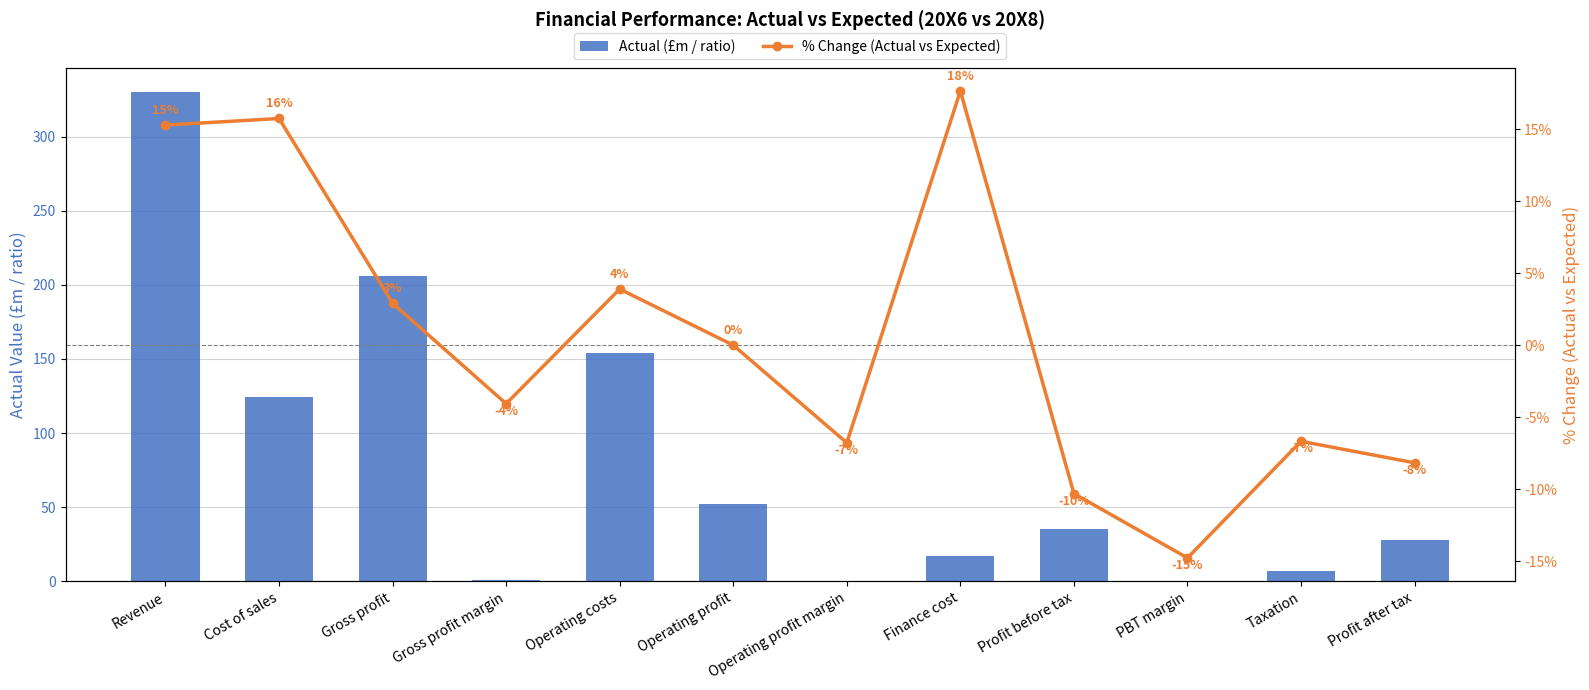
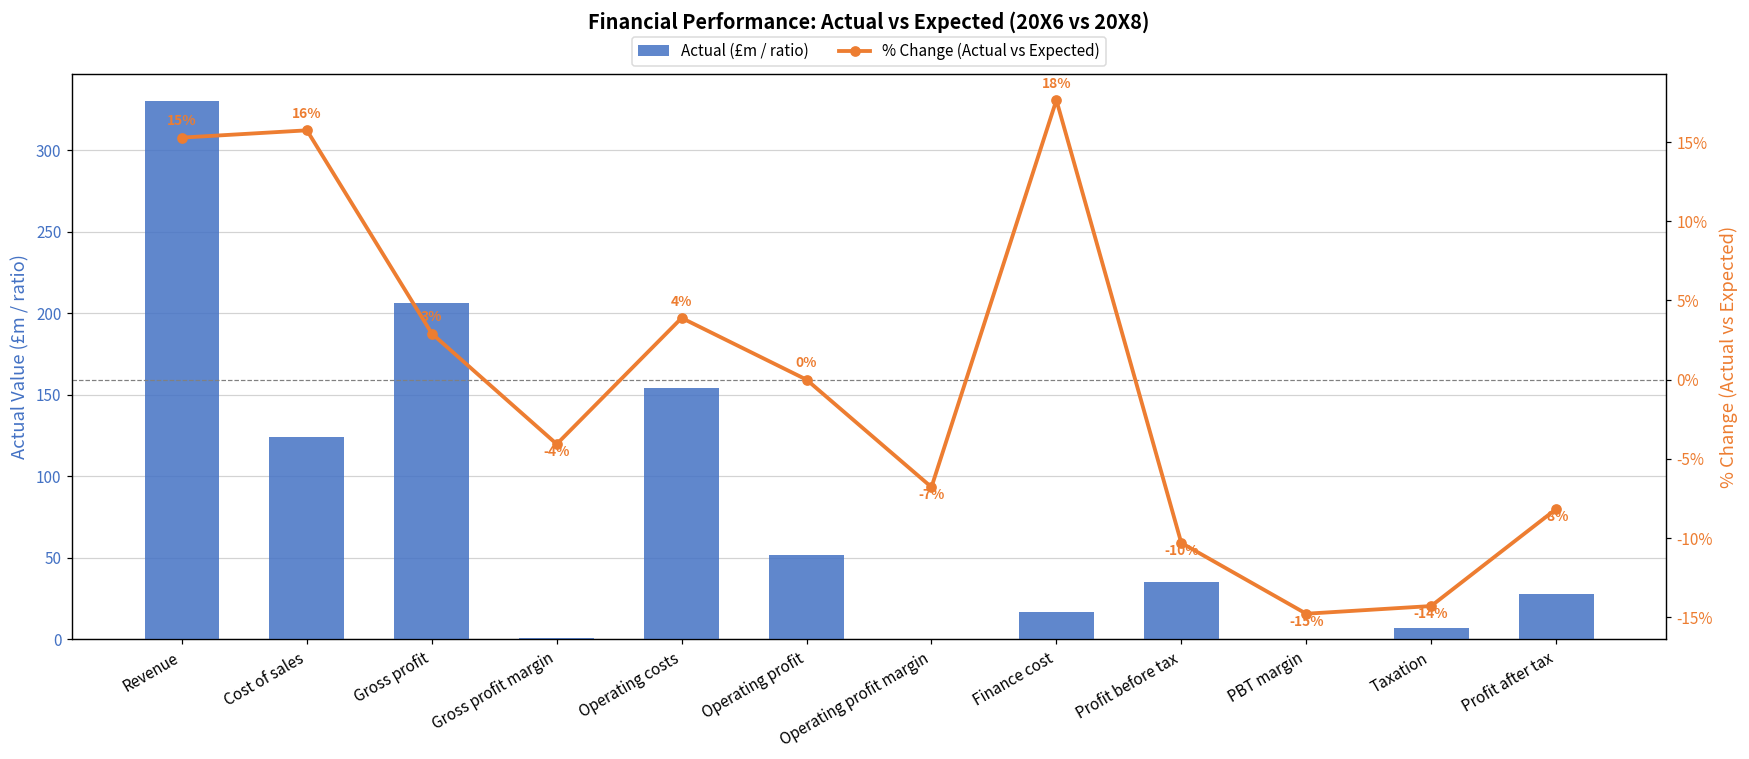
  {
    "% Change (Actual vs Expected)": {
      "Revenue": "15%",
      "Cost of sales": "16%",
      "Gross profit": "3%",
      "Gross profit margin": "-4%",
      "Operating costs": "4%",
      "Operating profit": "0%",
      "Operating profit margin": "-7%",
      "Finance cost": "18%",
      "Profit before tax": "-10%",
      "PBT margin": "-15%",
-     "Taxation": "-7%",
+     "Taxation": "-14%",
      "Profit after tax": "-8%"
    }
  }
